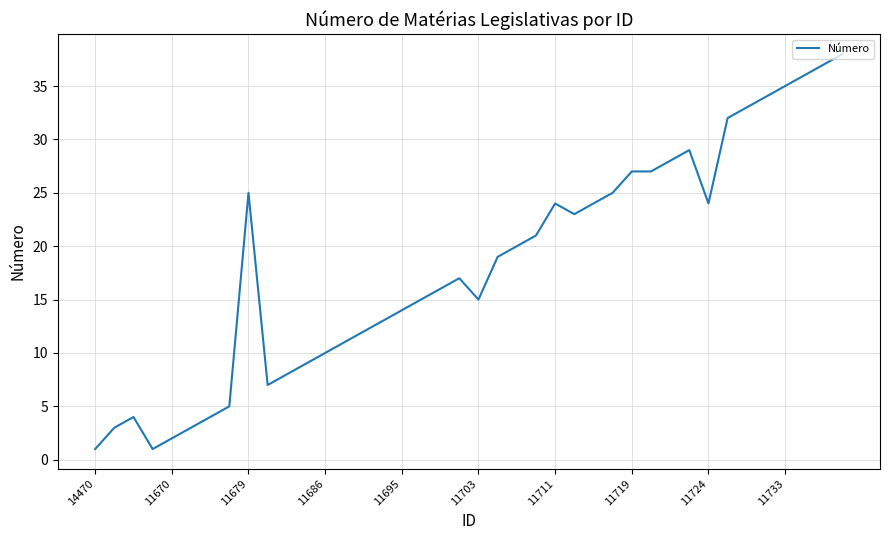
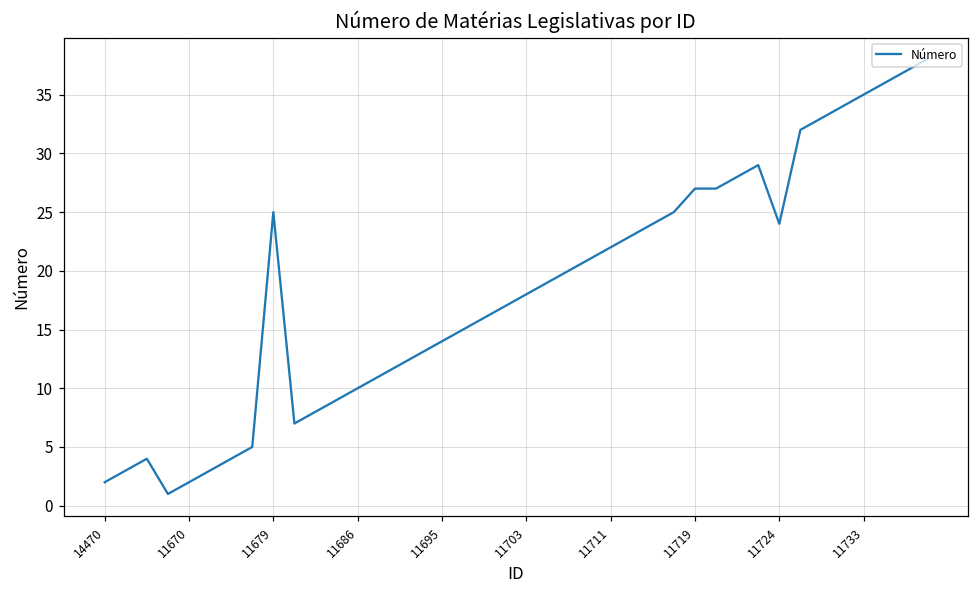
  {
-   "14470": 1,
+   "14470": 2,
    "11670": 2,
    "11679": 25,
    "11686": 10,
    "11695": 14,
-   "11703": 15,
-   "11711": 24,
+   "11703": 18,
+   "11711": 22,
    "11719": 27,
    "11724": 24,
    "11733": 35
  }
